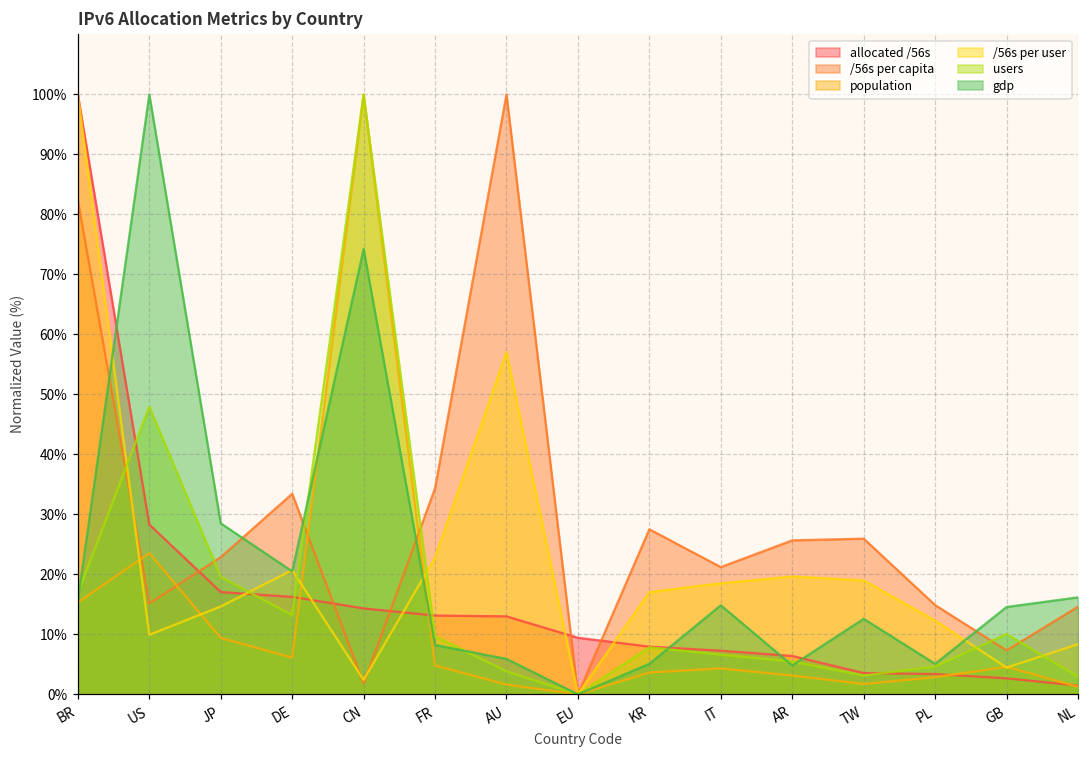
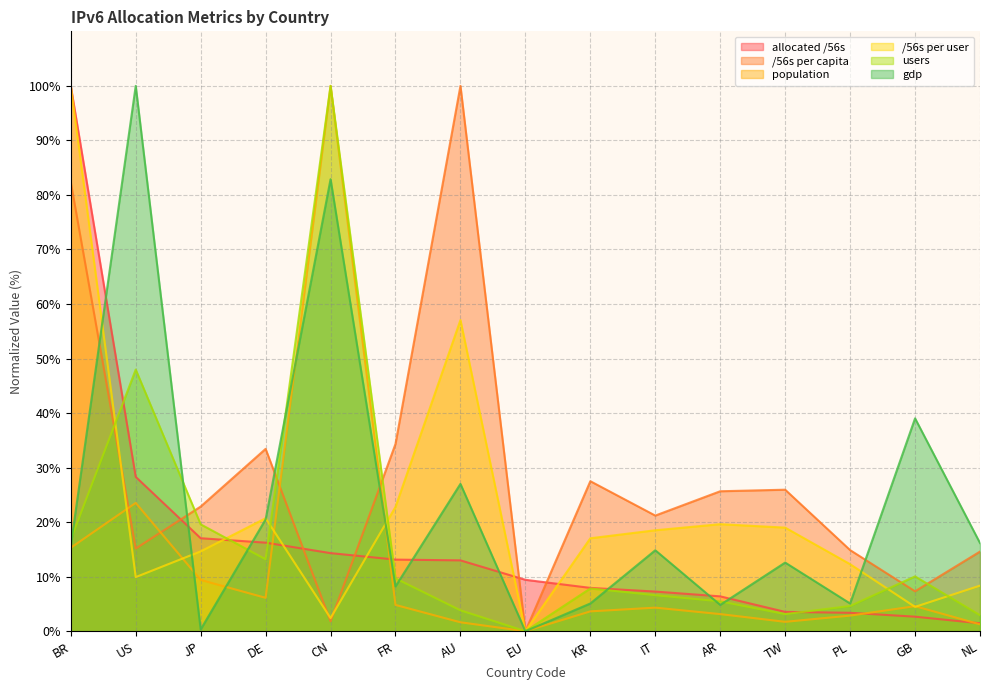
  {
    "gdp": {
      "US": "100%",
-     "JP": "29%",
-     "CN": "74%",
+     "JP": "0%",
+     "CN": "83%",
      "FR": "8%",
-     "AU": "6%",
+     "AU": "27%",
      "KR": "5%",
      "IT": "15%",
      "AR": "5%",
      "TW": "13%",
-     "GB": "15%",
+     "GB": "39%",
      "NL": "16%"
    }
  }
